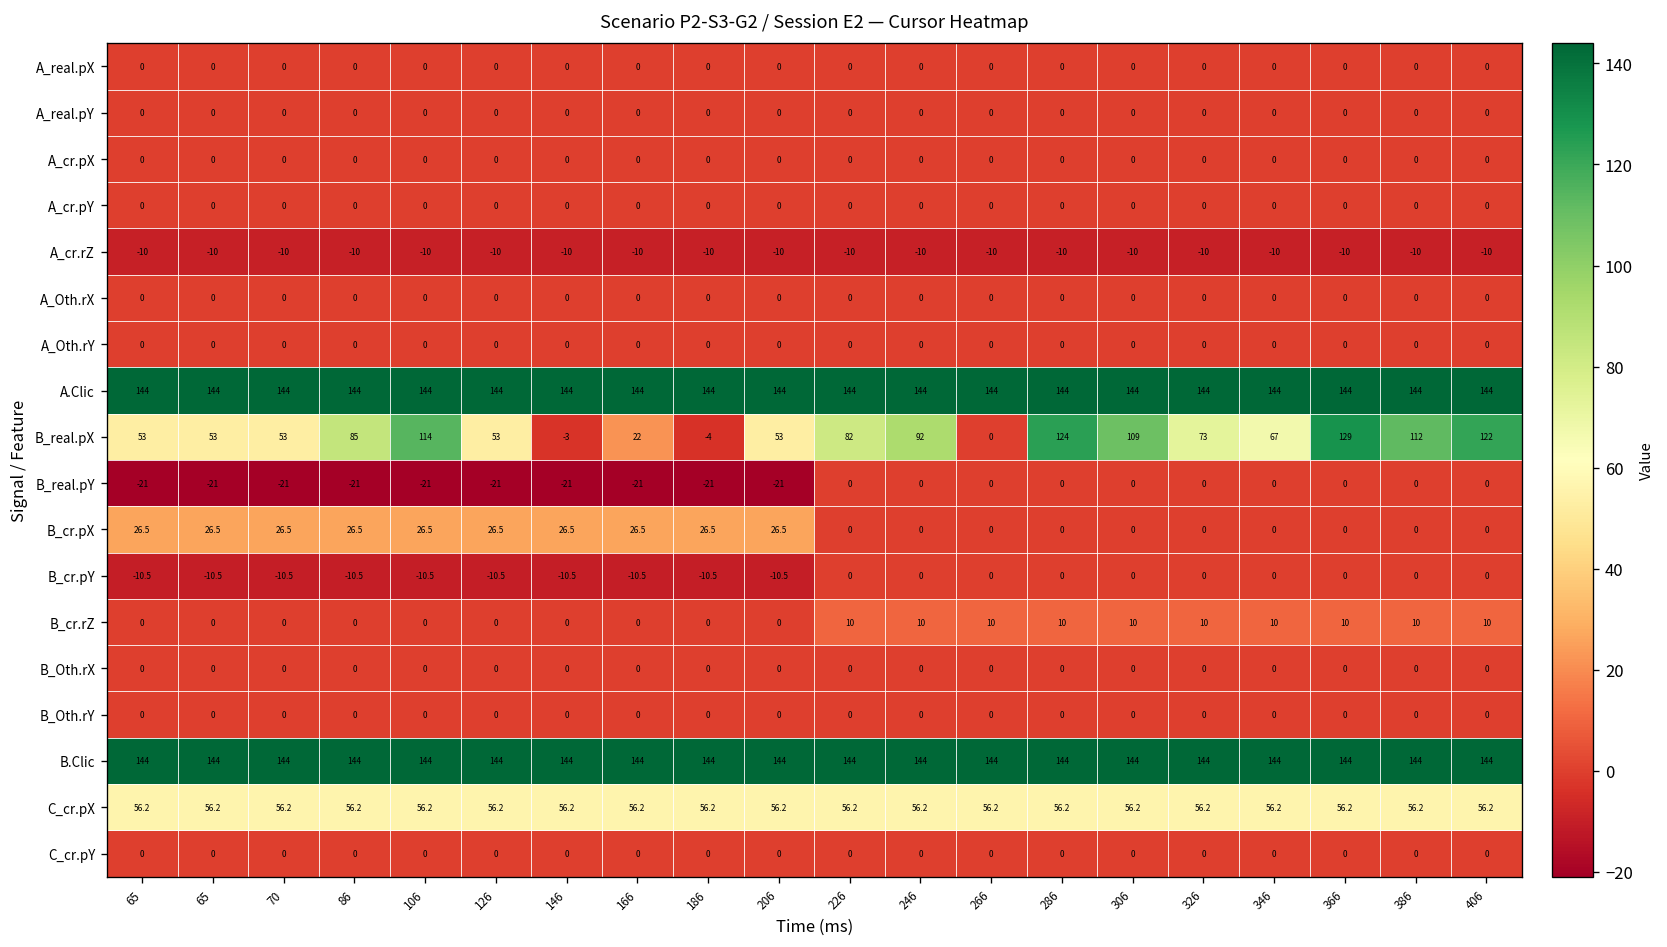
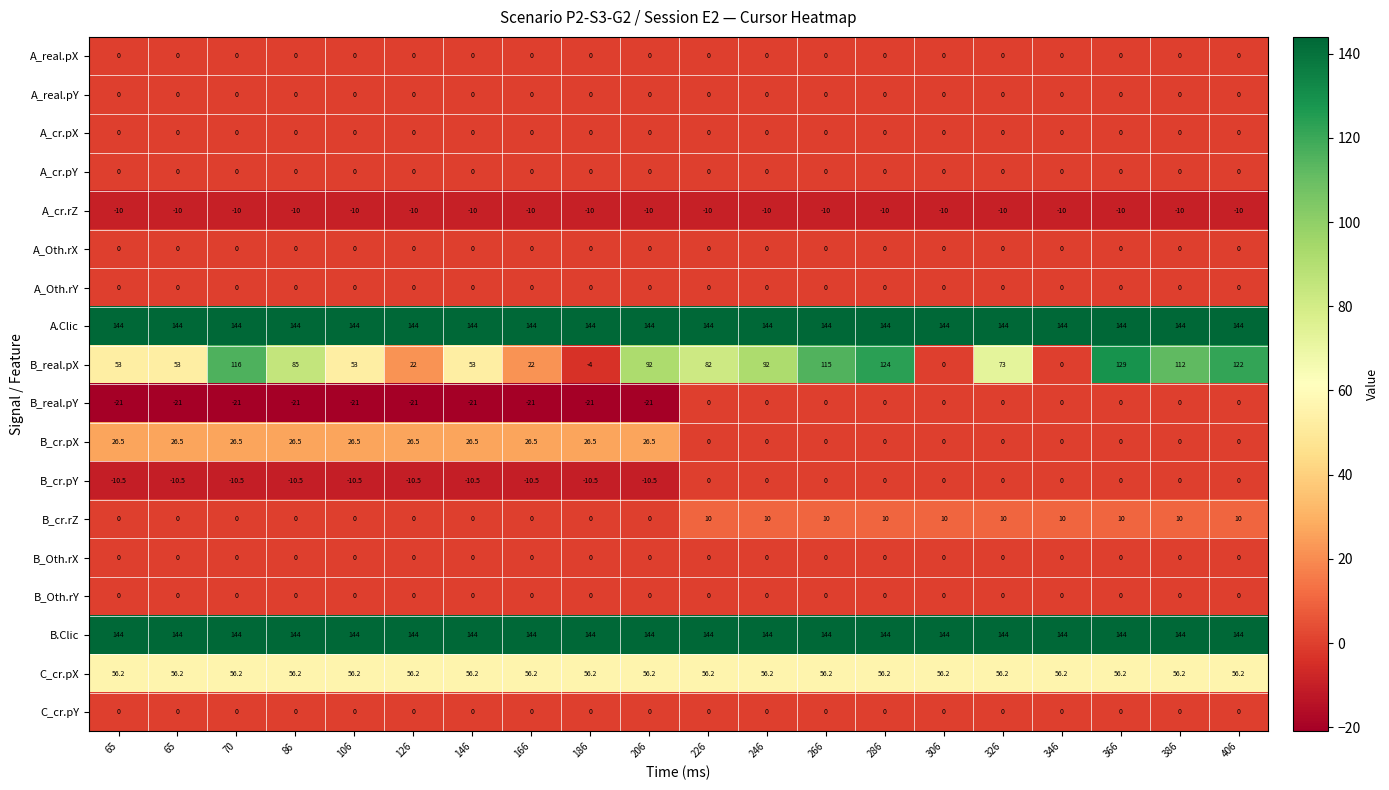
  {
    "B_real.pX": {
-     "70": 53,
+     "70": 116,
      "86": 85,
-     "106": 114,
-     "126": 53,
-     "146": -3,
+     "106": 53,
+     "126": 22,
+     "146": 53,
      "166": 22,
      "186": -4,
-     "206": 53,
+     "206": 92,
      "226": 82,
      "246": 92,
-     "266": 0,
+     "266": 115,
      "286": 124,
-     "306": 109,
+     "306": 0,
      "326": 73,
-     "346": 67,
+     "346": 0,
      "366": 129,
      "386": 112,
      "406": 122
    }
  }
